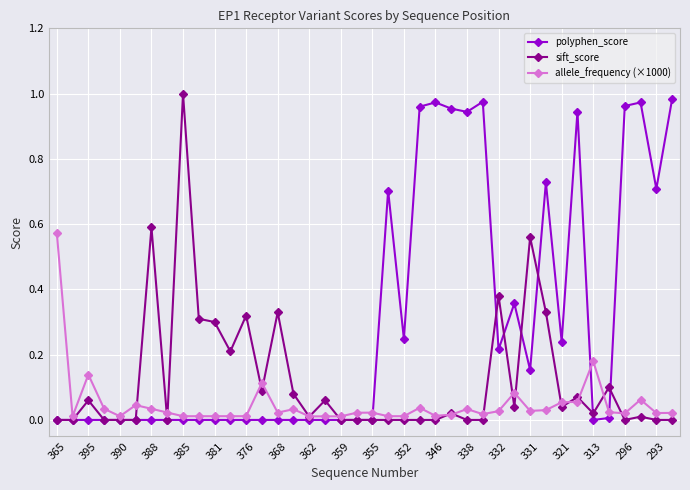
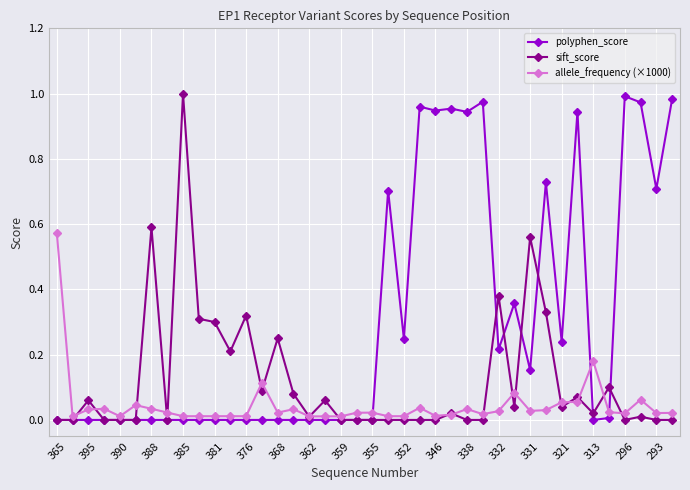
  {
    "polyphen_score": {
      "395": 0.00,
      "388": 0.00,
      "385": 0.00,
      "381": 0.00,
      "376": 0.00,
      "368": 0.00,
      "362": 0.00,
      "352": 0.25,
-     "346": 0.97,
+     "346": 0.95,
      "338": 0.94,
      "332": 0.22,
      "331": 0.15,
      "321": 0.24,
      "313": 0.00,
-     "296": 0.96,
+     "296": 0.99,
      "293": 0.71
    },
    "sift_score": {
      "395": 0.06,
      "388": 0.59,
      "385": 1.00,
      "381": 0.30,
      "376": 0.32,
-     "368": 0.33,
+     "368": 0.25,
      "352": 0.00,
      "346": 0.00,
      "338": 0.00,
      "332": 0.38,
      "331": 0.56,
      "321": 0.04,
      "313": 0.02,
      "296": 0.00,
      "293": 0.00
    },
    "allele_frequency (×1000)": {
      "365": 0.57,
-     "395": 0.14,
+     "395": 0.03,
      "390": 0.01,
      "388": 0.03,
      "385": 0.01,
      "381": 0.01,
      "376": 0.01,
      "368": 0.02,
      "359": 0.01,
      "355": 0.02,
      "352": 0.01,
      "346": 0.01,
      "338": 0.03,
      "332": 0.03,
      "331": 0.03,
      "321": 0.05,
      "313": 0.18,
      "296": 0.02,
      "293": 0.02
    }
  }
